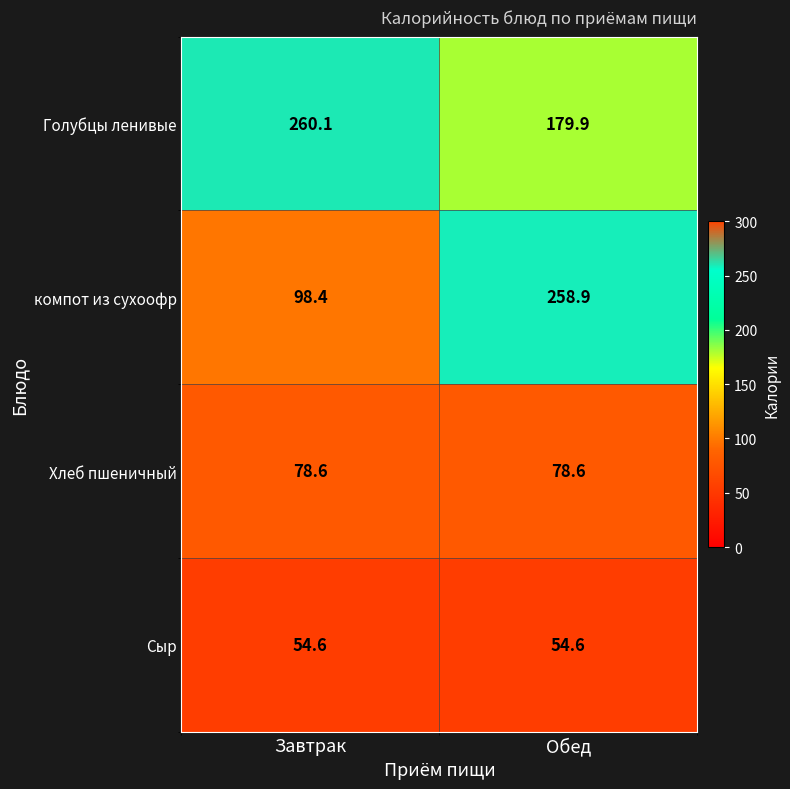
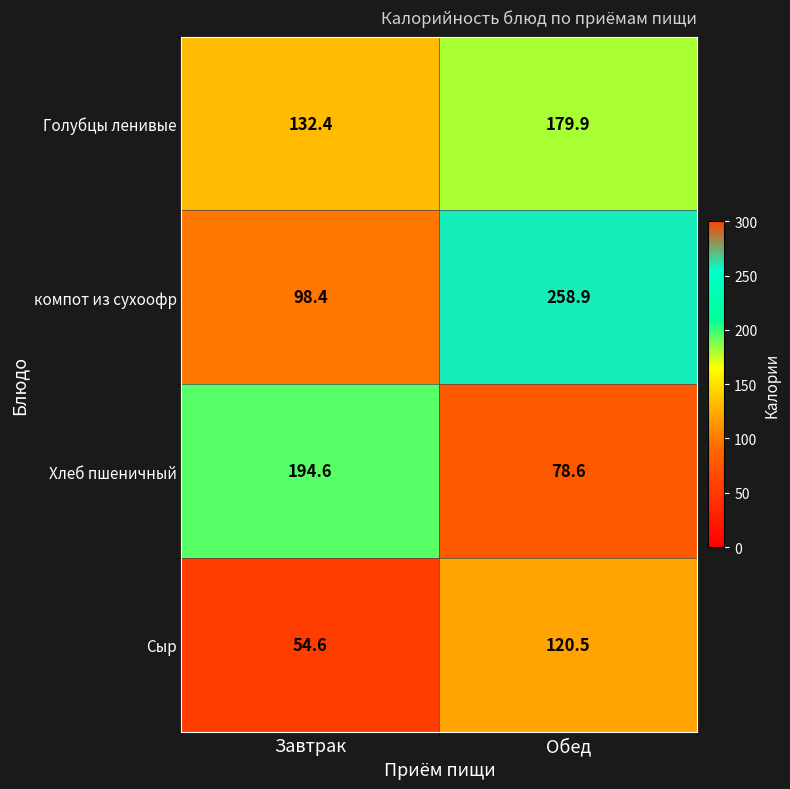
  {
    "Голубцы ленивые": {
-     "Завтрак": 260.1,
+     "Завтрак": 132.4,
      "Обед": 179.9
    },
    "компот из сухоофр": {
      "Завтрак": 98.4,
      "Обед": 258.9
    },
    "Хлеб пшеничный": {
-     "Завтрак": 78.6,
+     "Завтрак": 194.6,
      "Обед": 78.6
    },
    "Сыр": {
      "Завтрак": 54.6,
-     "Обед": 54.6
+     "Обед": 120.5
    }
  }
